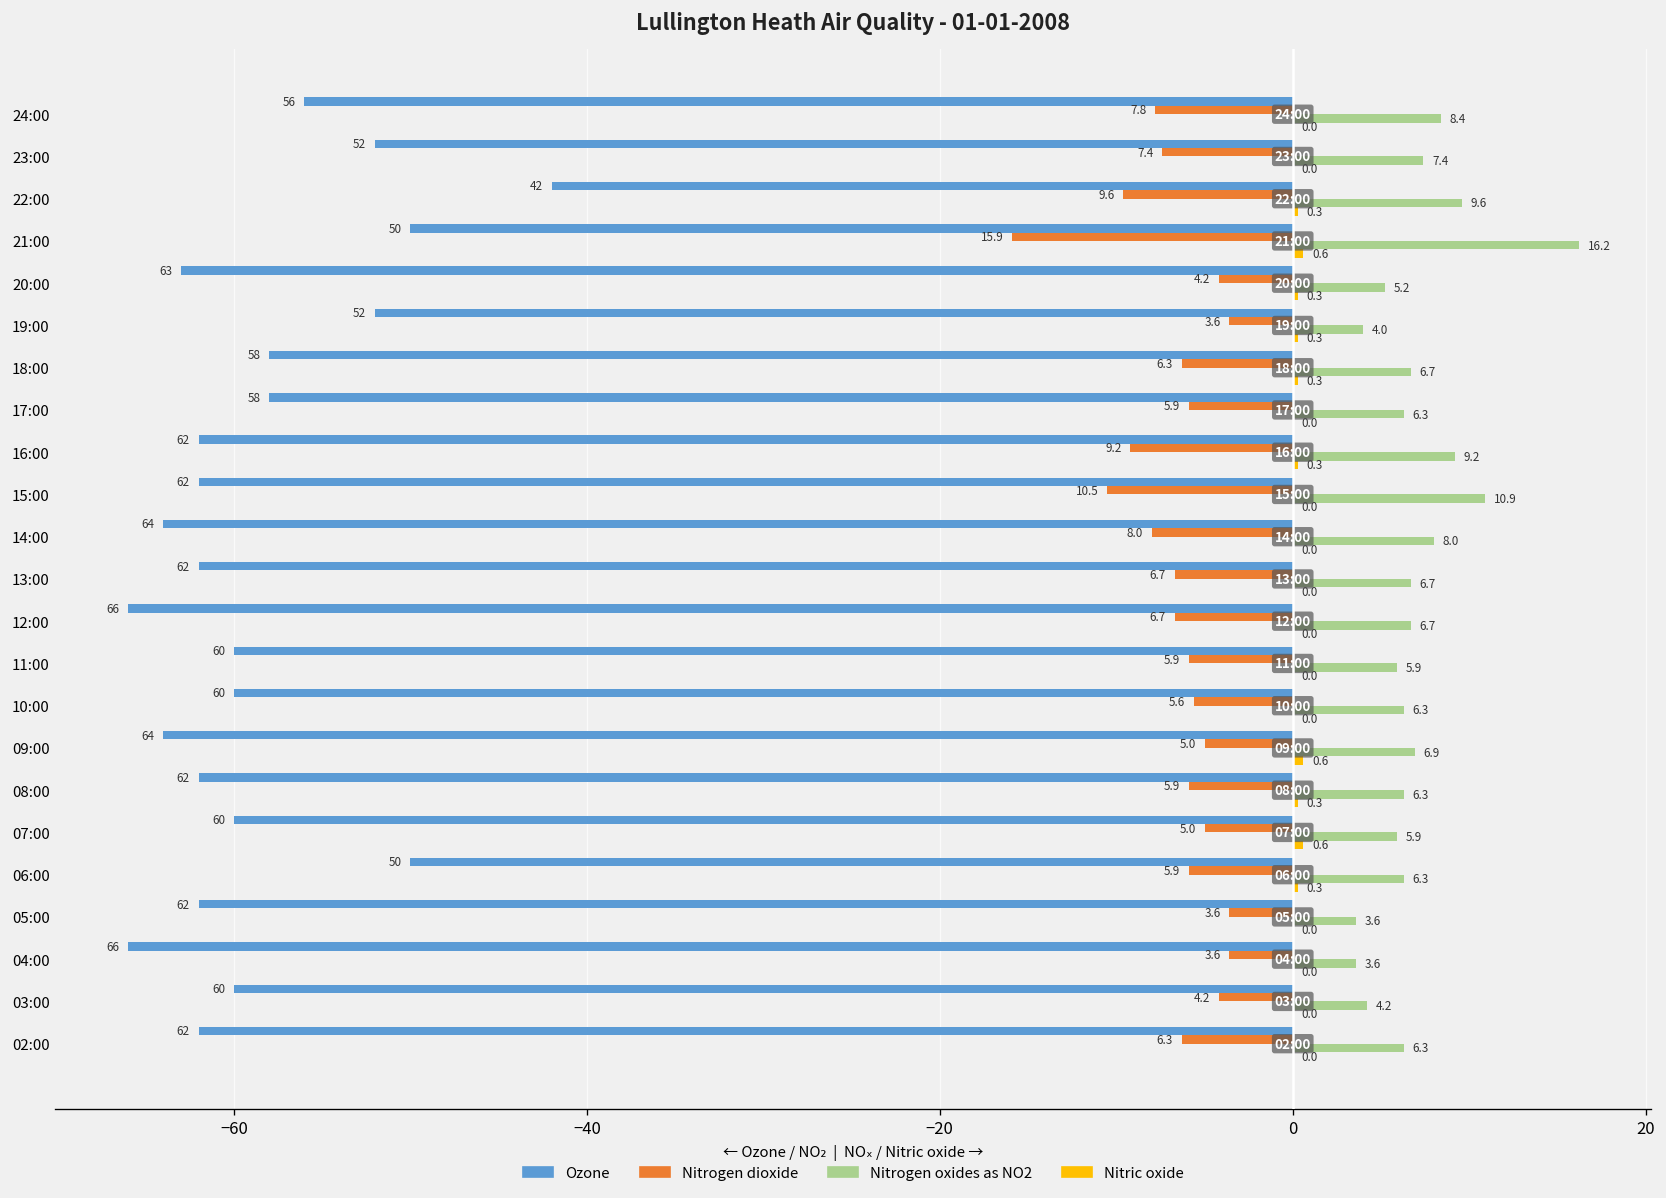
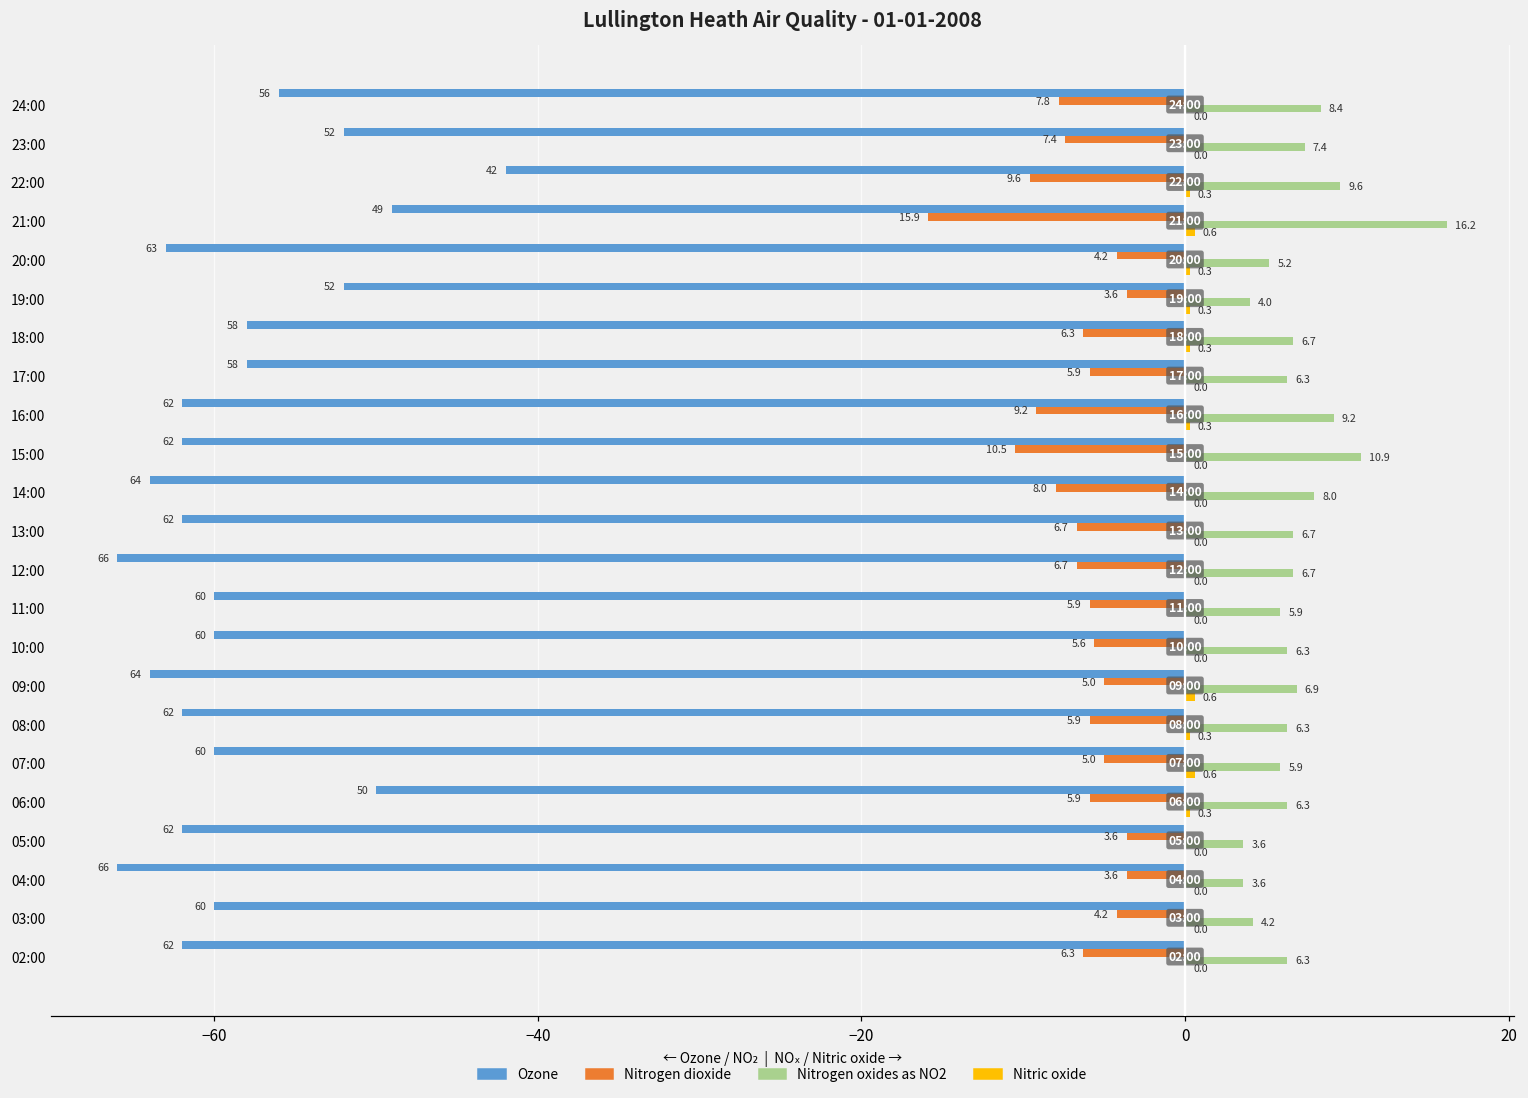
  {
    "Ozone": {
-     "21:00": 50
+     "21:00": 49
    },
    "Nitrogen oxides as NO2": {
      "24:00": 8.4,
      "23:00": 7.4,
      "22:00": 9.6,
      "21:00": 16.2,
      "20:00": 5.2,
      "19:00": 4.0,
      "18:00": 6.7,
      "17:00": 6.3,
      "16:00": 9.2,
      "15:00": 10.9,
      "14:00": 8.0,
      "13:00": 6.7,
      "12:00": 6.7,
      "11:00": 5.9,
      "10:00": 6.3,
      "09:00": 6.9,
      "08:00": 6.3,
      "07:00": 5.9,
      "06:00": 6.3,
      "05:00": 3.6,
      "04:00": 3.6,
      "03:00": 4.2,
      "02:00": 6.3
    }
  }
